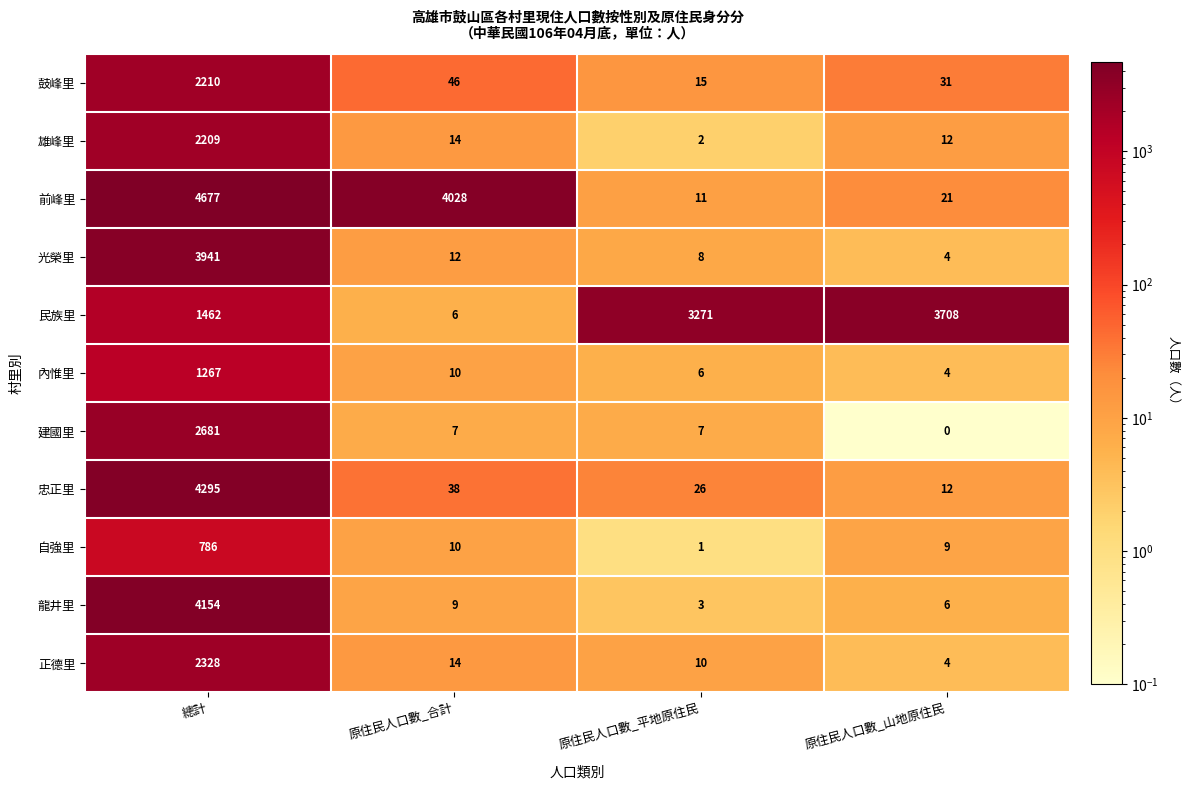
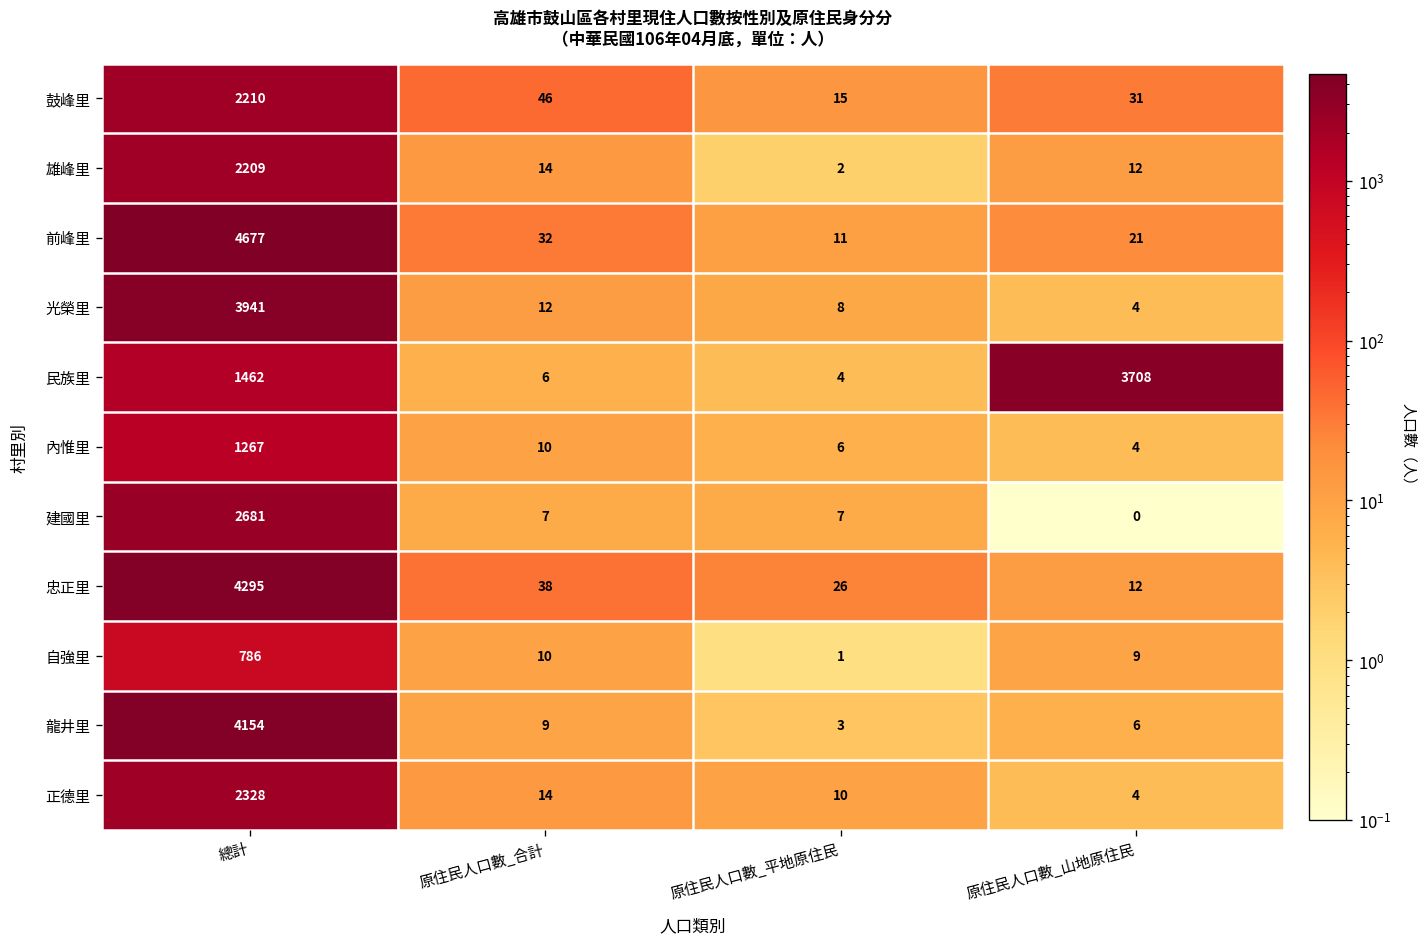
  {
    "鼓峰里": {
      "總計": 2210,
      "原住民人口數_合計": 46,
      "原住民人口數_平地原住民": 15,
      "原住民人口數_山地原住民": 31
    },
    "雄峰里": {
      "總計": 2209,
      "原住民人口數_合計": 14,
      "原住民人口數_平地原住民": 2,
      "原住民人口數_山地原住民": 12
    },
    "前峰里": {
      "總計": 4677,
-     "原住民人口數_合計": 4028,
+     "原住民人口數_合計": 32,
      "原住民人口數_平地原住民": 11,
      "原住民人口數_山地原住民": 21
    },
    "光榮里": {
      "總計": 3941,
      "原住民人口數_合計": 12,
      "原住民人口數_平地原住民": 8,
      "原住民人口數_山地原住民": 4
    },
    "民族里": {
      "總計": 1462,
      "原住民人口數_合計": 6,
-     "原住民人口數_平地原住民": 3271,
+     "原住民人口數_平地原住民": 4,
      "原住民人口數_山地原住民": 3708
    },
    "內惟里": {
      "總計": 1267,
      "原住民人口數_合計": 10,
      "原住民人口數_平地原住民": 6,
      "原住民人口數_山地原住民": 4
    },
    "建國里": {
      "總計": 2681,
      "原住民人口數_合計": 7,
      "原住民人口數_平地原住民": 7,
      "原住民人口數_山地原住民": 0
    },
    "忠正里": {
      "總計": 4295,
      "原住民人口數_合計": 38,
      "原住民人口數_平地原住民": 26,
      "原住民人口數_山地原住民": 12
    },
    "自強里": {
      "總計": 786,
      "原住民人口數_合計": 10,
      "原住民人口數_平地原住民": 1,
      "原住民人口數_山地原住民": 9
    },
    "龍井里": {
      "總計": 4154,
      "原住民人口數_合計": 9,
      "原住民人口數_平地原住民": 3,
      "原住民人口數_山地原住民": 6
    },
    "正德里": {
      "總計": 2328,
      "原住民人口數_合計": 14,
      "原住民人口數_平地原住民": 10,
      "原住民人口數_山地原住民": 4
    }
  }
